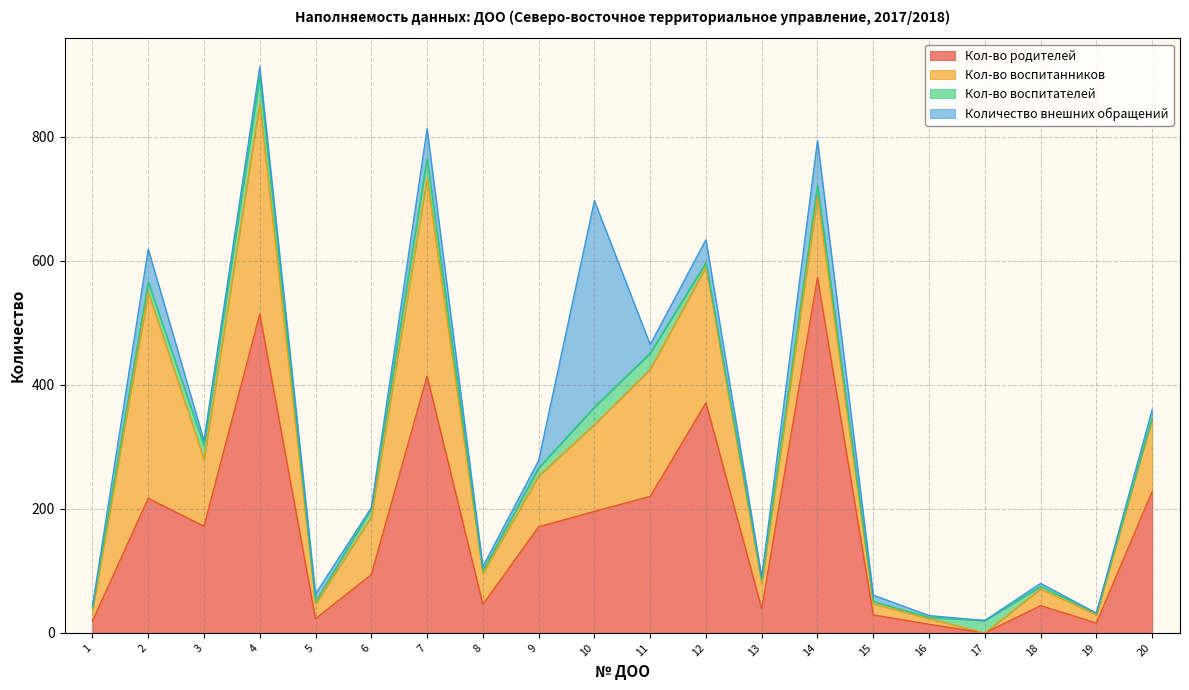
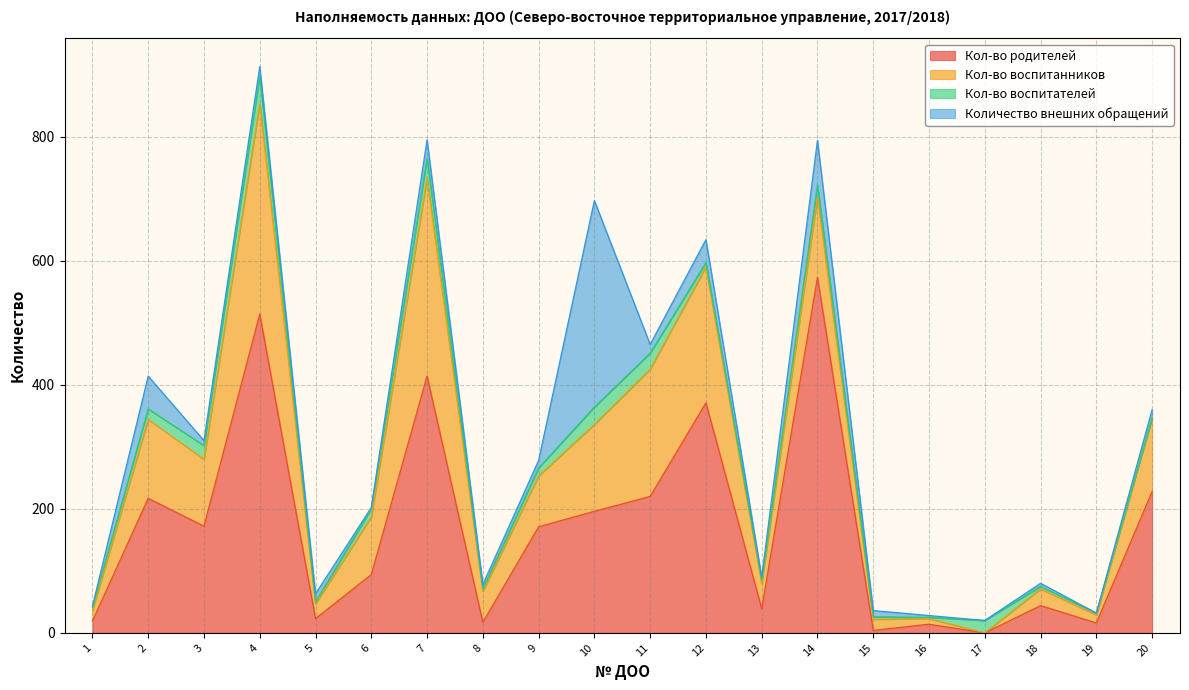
  {
    "Кол-во родителей": {
      "1": 20,
      "2": 220,
      "3": 170,
      "4": 510,
      "5": 20,
      "6": 90,
      "7": 410,
-     "8": 50,
+     "8": 20,
      "9": 170,
      "10": 200,
      "11": 220,
      "12": 370,
      "13": 40,
      "14": 570,
-     "15": 30,
+     "15": 0,
      "16": 10,
      "18": 40,
      "19": 20,
      "20": 230
    },
    "Кол-во воспитанников": {
      "1": 20,
-     "2": 330,
+     "2": 130,
      "3": 110,
      "4": 340,
      "6": 90,
      "7": 320,
      "9": 80,
      "10": 140,
      "11": 210,
      "12": 220,
      "13": 40,
      "14": 130
    },
    "Кол-во воспитателей": {
      "2": 20,
      "3": 20,
      "4": 40,
      "7": 30,
      "9": 10,
      "10": 30,
      "11": 30,
      "12": 10,
      "13": 10,
      "14": 20
    },
    "Количество внешних обращений": {
      "2": 50,
      "3": 10,
      "4": 20,
      "5": 10,
-     "7": 50,
+     "7": 30,
      "8": 10,
      "9": 10,
      "10": 330,
      "11": 10,
      "12": 40,
      "13": 10,
      "14": 70,
      "15": 10,
      "18": 10,
      "20": 10
    }
  }
